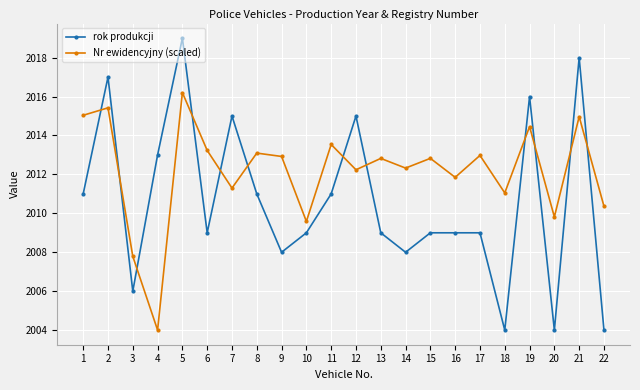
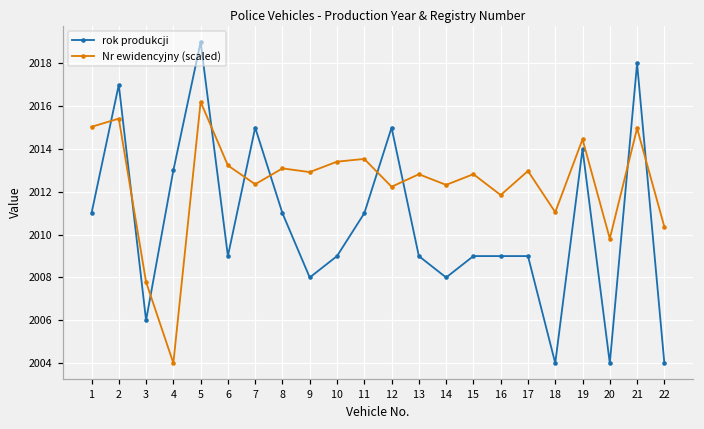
  {
    "rok produkcji": {
      "1": 2011,
      "2": 2017,
      "3": 2006,
      "4": 2013,
      "6": 2009,
      "7": 2015,
      "8": 2011,
      "9": 2008,
      "10": 2009,
      "11": 2011,
      "12": 2015,
      "13": 2009,
      "14": 2008,
      "15": 2009,
      "16": 2009,
      "17": 2009,
      "18": 2004,
-     "19": 2016,
+     "19": 2014,
      "20": 2004,
      "21": 2018,
      "22": 2004
    },
    "Nr ewidencyjny (scaled)": {
      "1": 2015.0,
      "2": 2015.4,
      "3": 2007.8,
      "4": 2004.0,
      "5": 2016.2,
      "6": 2013.2,
-     "7": 2011.3,
+     "7": 2012.4,
      "8": 2013.1,
      "9": 2012.9,
-     "10": 2009.6,
+     "10": 2013.4,
      "11": 2013.5,
      "12": 2012.2,
      "13": 2012.8,
      "14": 2012.3,
      "15": 2012.8,
      "16": 2011.9,
      "17": 2013.0,
      "18": 2011.1,
      "19": 2014.5,
      "20": 2009.8,
      "21": 2015.0,
      "22": 2010.4
    }
  }
